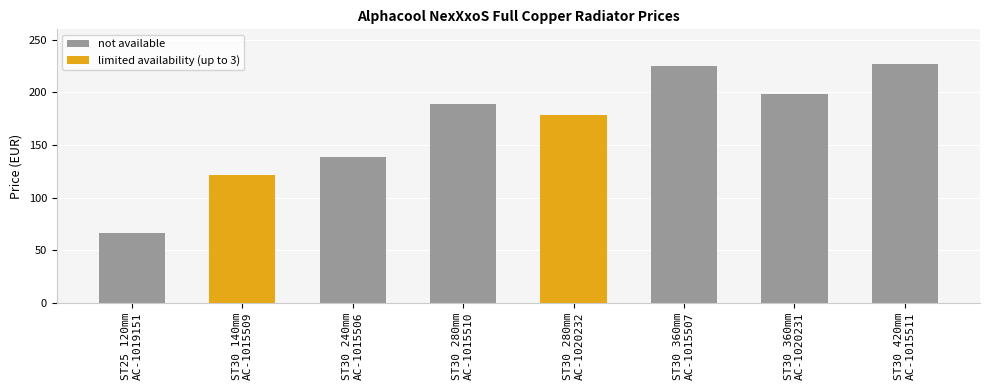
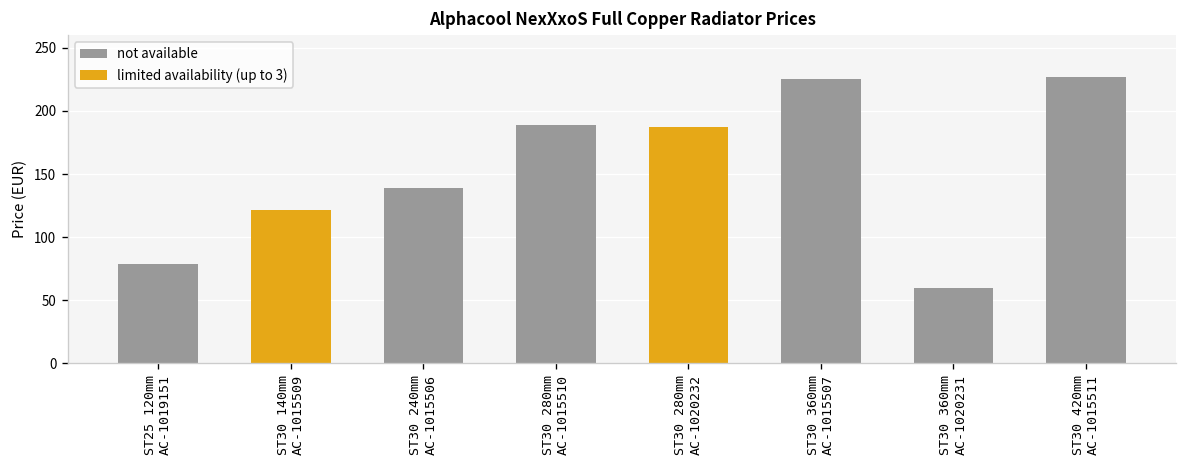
  {
    "not available": {
-     "ST25 120mm AC-1019151": 66,
+     "ST25 120mm AC-1019151": 79,
      "ST30 240mm AC-1015506": 139,
      "ST30 280mm AC-1015510": 189,
      "ST30 360mm AC-1015507": 225,
-     "ST30 360mm AC-1020231": 198,
+     "ST30 360mm AC-1020231": 60,
      "ST30 420mm AC-1015511": 227
    },
    "limited availability (up to 3)": {
      "ST30 140mm AC-1015509": 122,
-     "ST30 280mm AC-1020232": 178
+     "ST30 280mm AC-1020232": 187
    }
  }
